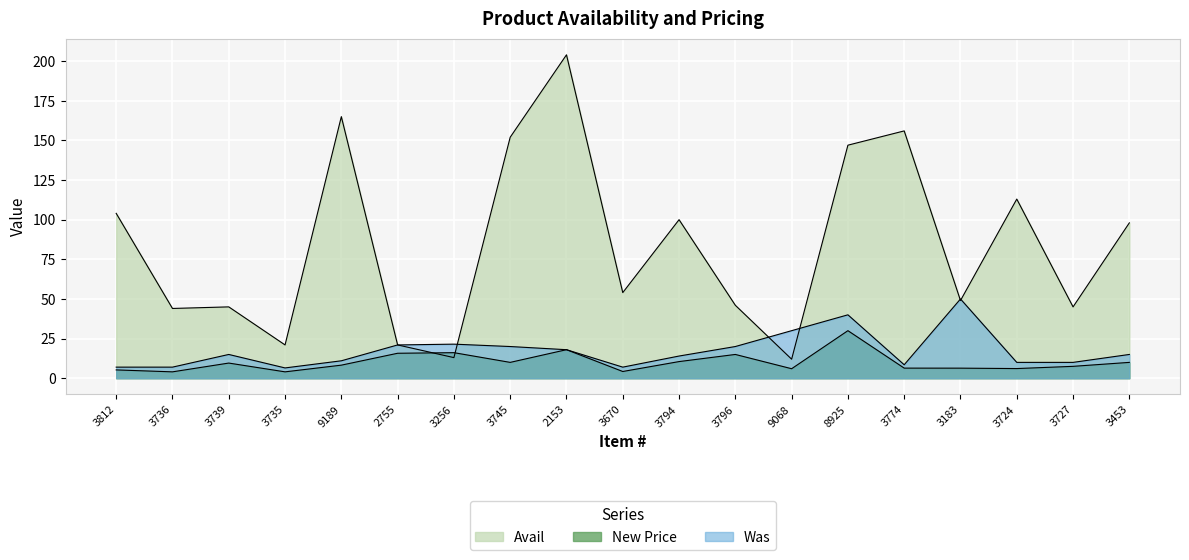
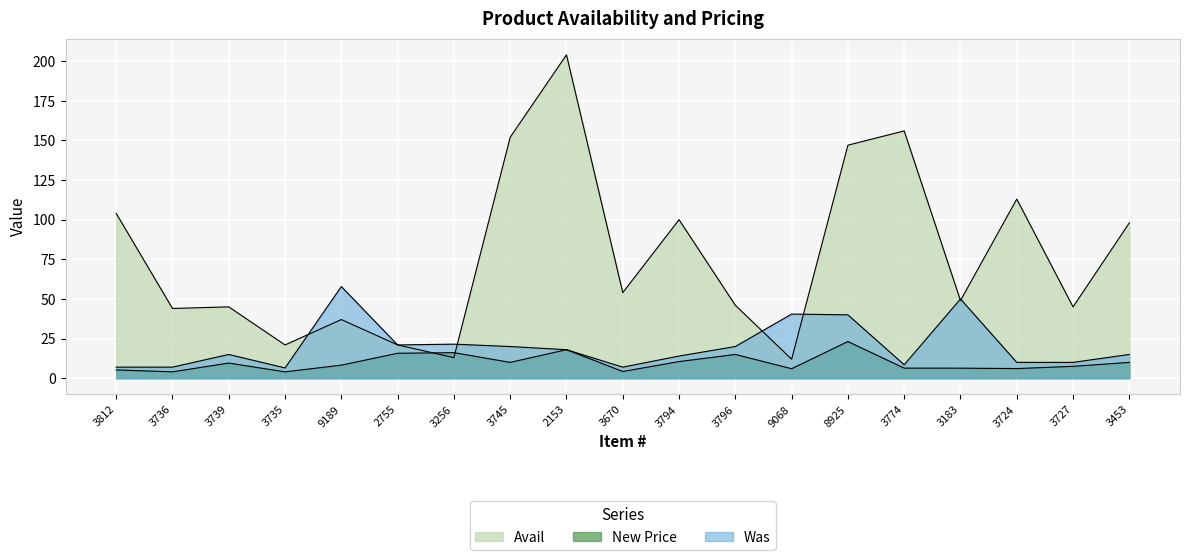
  {
    "Avail": {
      "3812": 104,
      "3736": 44,
      "3739": 45,
      "3735": 21,
-     "9189": 165,
+     "9189": 37,
      "3256": 13,
      "3745": 152,
      "2153": 204,
      "3670": 54,
      "3794": 100,
      "3796": 46,
      "9068": 12,
      "8925": 147,
      "3774": 156,
      "3724": 113,
      "3727": 45,
      "3453": 98
    },
    "New Price": {
      "3812": 5,
      "3736": 4,
      "3739": 10,
      "3735": 4,
      "9189": 8,
      "2755": 16,
      "3256": 16,
      "3745": 10,
      "3670": 4,
      "3794": 10,
      "3796": 15,
      "9068": 6,
-     "8925": 30,
+     "8925": 23,
      "3774": 6,
      "3183": 6,
      "3724": 6,
      "3727": 7,
      "3453": 10
    },
    "Was": {
      "3812": 7,
      "3736": 7,
      "3739": 15,
      "3735": 6,
-     "9189": 11,
+     "9189": 58,
      "3256": 21,
      "3745": 20,
      "3670": 7,
      "3794": 14,
      "3796": 20,
-     "9068": 30,
+     "9068": 40,
      "8925": 40,
      "3774": 8,
      "3724": 10,
      "3727": 10,
      "3453": 15
    }
  }
